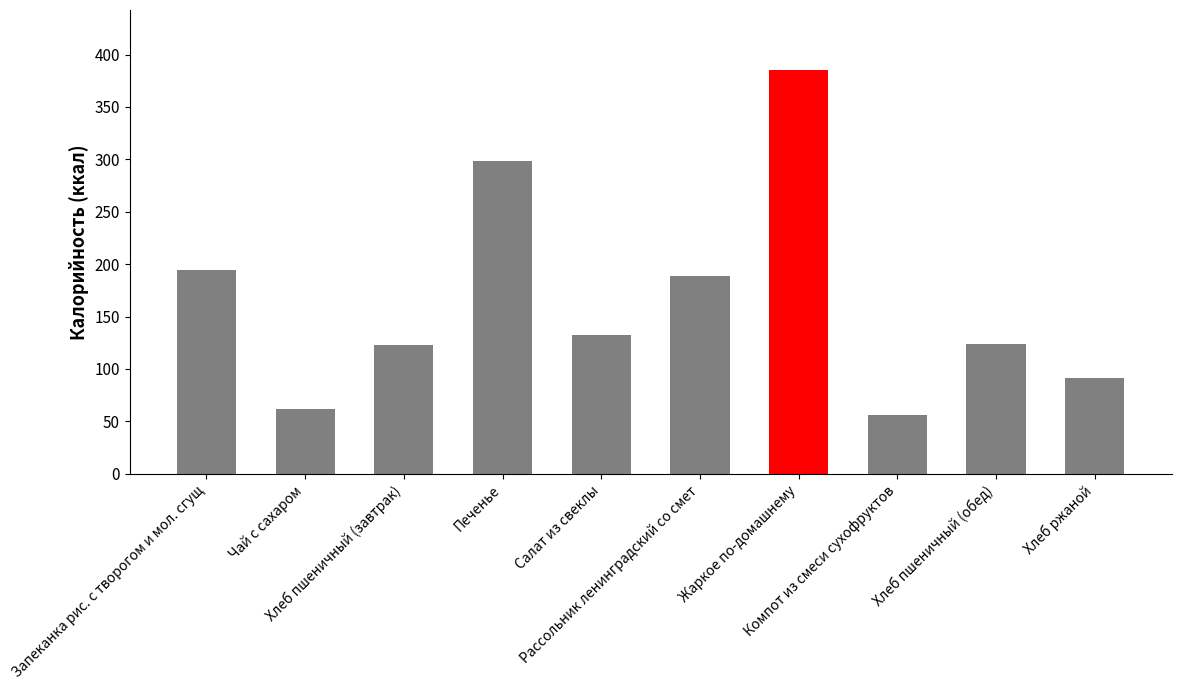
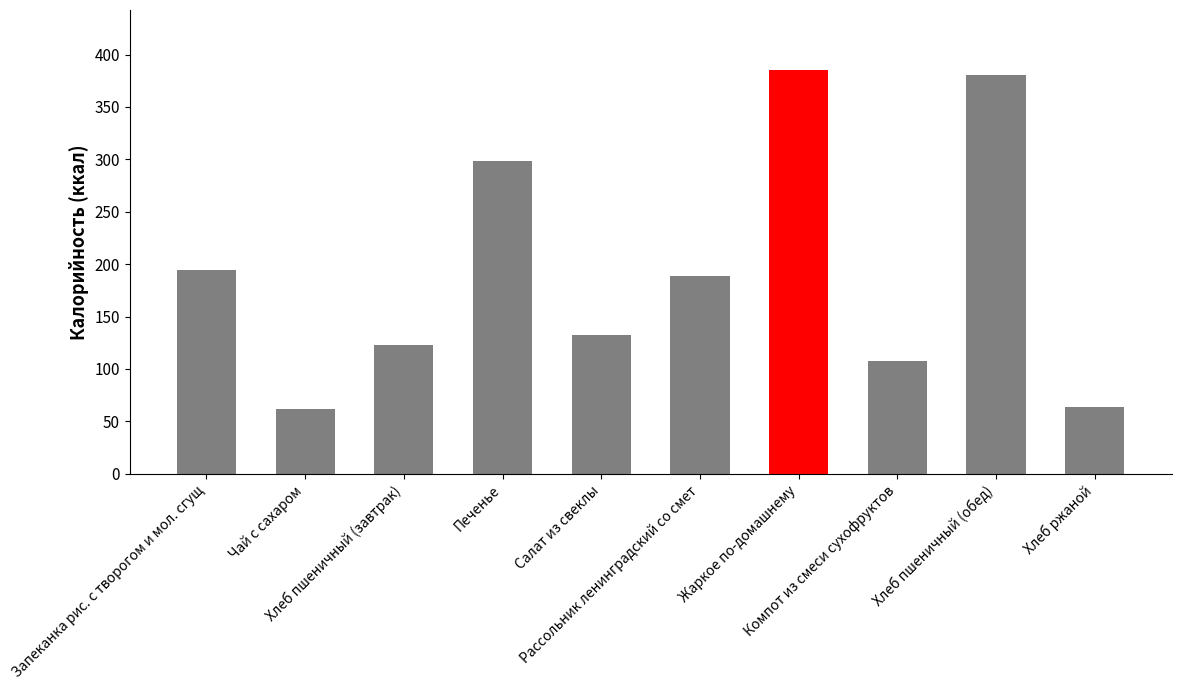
  {
    "Запеканка рис. с творогом и мол. сгущ": 194,
    "Чай с сахаром": 61,
    "Хлеб пшеничный (завтрак)": 123,
    "Печенье": 298,
    "Салат из свеклы": 133,
    "Рассольник ленинградский со смет": 189,
    "Жаркое по-домашнему": 385,
-   "Компот из смеси сухофруктов": 56,
-   "Хлеб пшеничный (обед)": 124,
-   "Хлеб ржаной": 92
+   "Компот из смеси сухофруктов": 108,
+   "Хлеб пшеничный (обед)": 381,
+   "Хлеб ржаной": 64
  }
